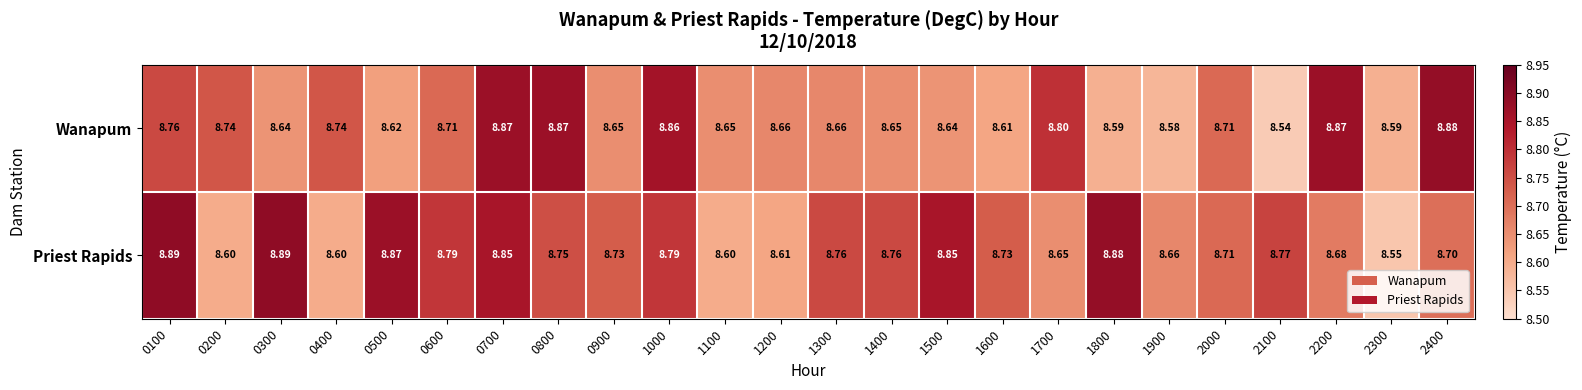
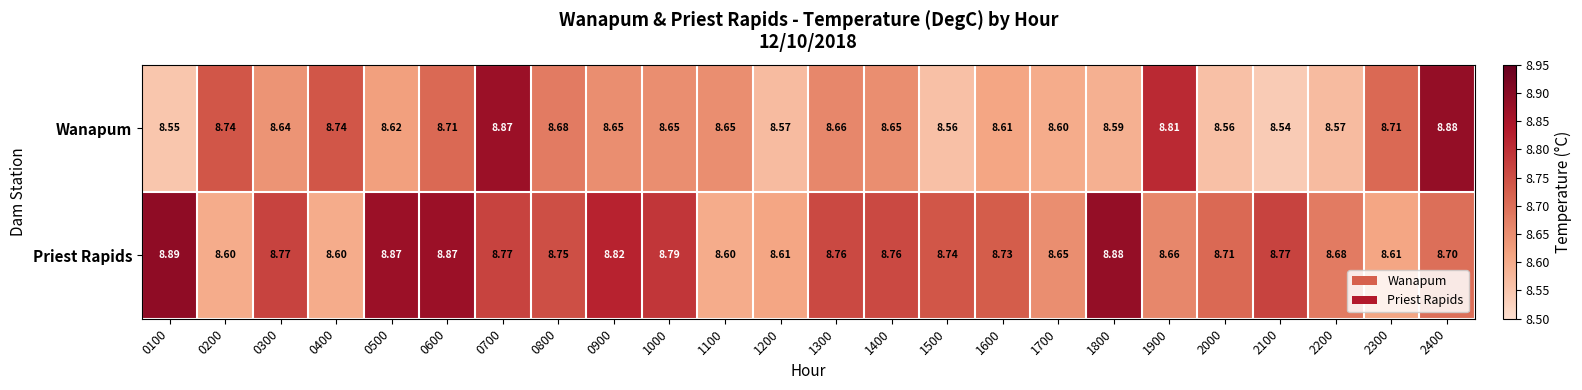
  {
    "Wanapum": {
-     "0100": 8.76,
+     "0100": 8.55,
      "0200": 8.74,
      "0300": 8.64,
      "0400": 8.74,
      "0500": 8.62,
      "0600": 8.71,
      "0700": 8.87,
-     "0800": 8.87,
+     "0800": 8.68,
      "0900": 8.65,
-     "1000": 8.86,
+     "1000": 8.65,
      "1100": 8.65,
-     "1200": 8.66,
+     "1200": 8.57,
      "1300": 8.66,
      "1400": 8.65,
-     "1500": 8.64,
+     "1500": 8.56,
      "1600": 8.61,
-     "1700": 8.80,
+     "1700": 8.60,
      "1800": 8.59,
-     "1900": 8.58,
-     "2000": 8.71,
+     "1900": 8.81,
+     "2000": 8.56,
      "2100": 8.54,
-     "2200": 8.87,
-     "2300": 8.59,
+     "2200": 8.57,
+     "2300": 8.71,
      "2400": 8.88
    },
    "Priest Rapids": {
      "0100": 8.89,
      "0200": 8.60,
-     "0300": 8.89,
+     "0300": 8.77,
      "0400": 8.60,
      "0500": 8.87,
-     "0600": 8.79,
-     "0700": 8.85,
+     "0600": 8.87,
+     "0700": 8.77,
      "0800": 8.75,
-     "0900": 8.73,
+     "0900": 8.82,
      "1000": 8.79,
      "1100": 8.60,
      "1200": 8.61,
      "1300": 8.76,
      "1400": 8.76,
-     "1500": 8.85,
+     "1500": 8.74,
      "1600": 8.73,
      "1700": 8.65,
      "1800": 8.88,
      "1900": 8.66,
      "2000": 8.71,
      "2100": 8.77,
      "2200": 8.68,
-     "2300": 8.55,
+     "2300": 8.61,
      "2400": 8.70
    }
  }
